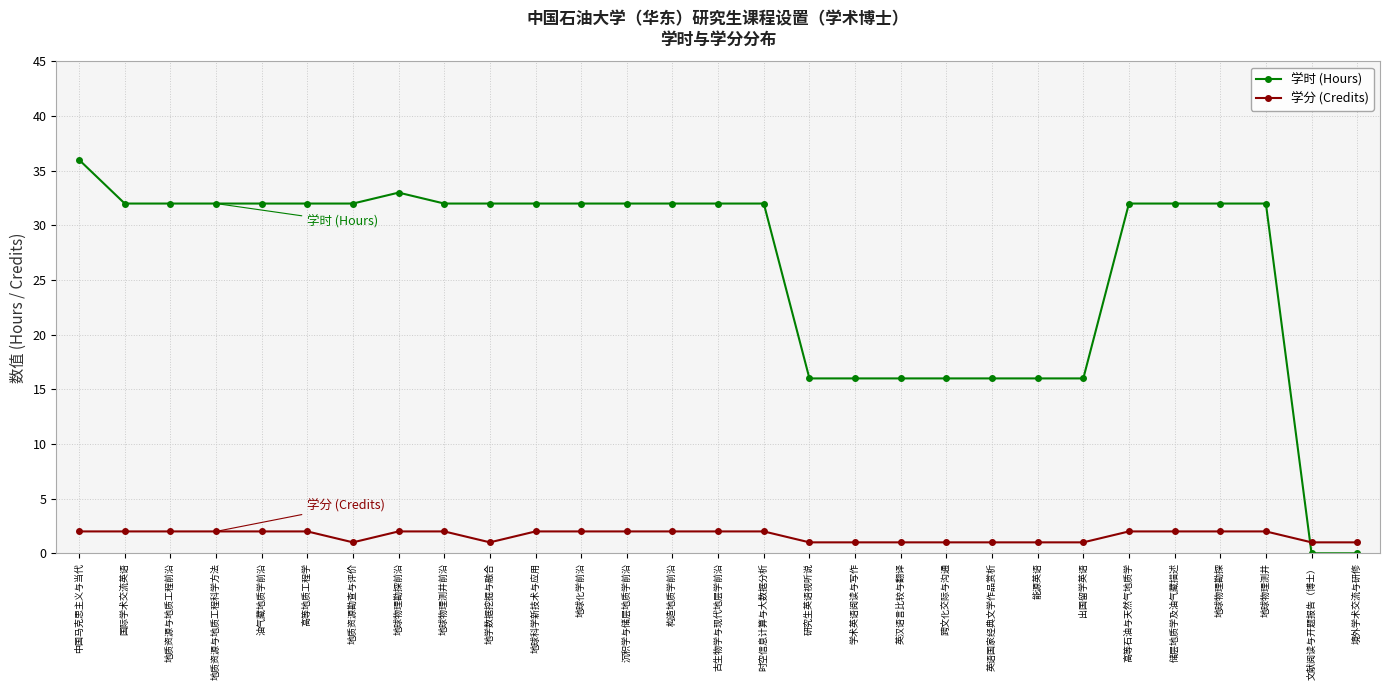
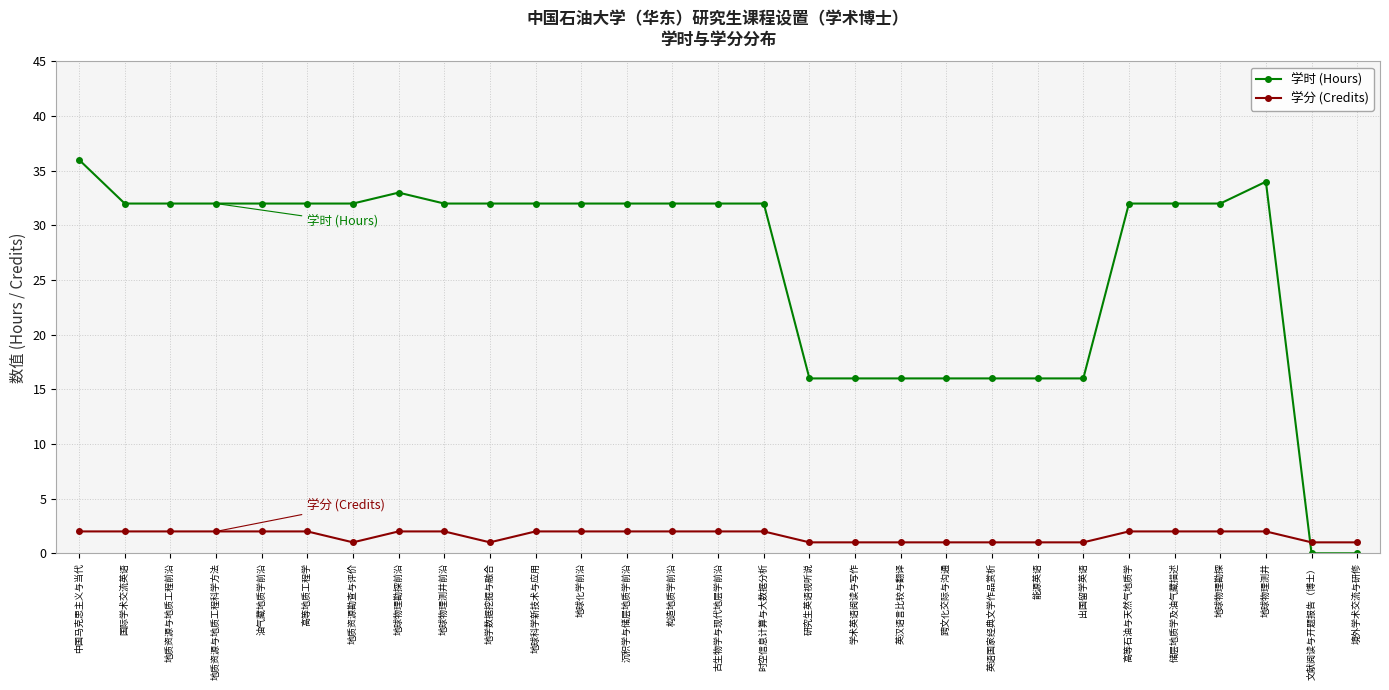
  {
    "学时 (Hours)": {
      "中国马克思主义与当代": 36,
      "国际学术交流英语": 32,
      "地质资源与地质工程前沿": 32,
      "地质资源与地质工程科学方法": 32,
      "油气藏地质学前沿": 32,
      "高等地质工程学": 32,
      "地质资源勘查与评价": 32,
      "地球物理勘探前沿": 33,
      "地球物理测井前沿": 32,
      "地学数据挖掘与融合": 32,
      "地球科学新技术与应用": 32,
      "地球化学前沿": 32,
      "沉积学与储层地质学前沿": 32,
      "构造地质学前沿": 32,
      "古生物学与现代地层学前沿": 32,
      "时空信息计算与大数据分析": 32,
      "研究生英语视听说": 16,
      "学术英语阅读与写作": 16,
      "英汉语言比较与翻译": 16,
      "跨文化交际与沟通": 16,
      "英语国家经典文学作品赏析": 16,
      "能源英语": 16,
      "出国留学英语": 16,
      "高等石油与天然气地质学": 32,
      "储层地质学及油气藏描述": 32,
      "地球物理勘探": 32,
-     "地球物理测井": 32,
+     "地球物理测井": 34,
      "文献阅读与开题报告（博士）": 0,
      "境外学术交流与研修": 0
    },
    "学分 (Credits)": {
      "中国马克思主义与当代": 2,
      "国际学术交流英语": 2,
      "地质资源与地质工程前沿": 2,
      "地质资源与地质工程科学方法": 2,
      "油气藏地质学前沿": 2,
      "高等地质工程学": 2,
      "地质资源勘查与评价": 1,
      "地球物理勘探前沿": 2,
      "地球物理测井前沿": 2,
      "地学数据挖掘与融合": 1,
      "地球科学新技术与应用": 2,
      "地球化学前沿": 2,
      "沉积学与储层地质学前沿": 2,
      "构造地质学前沿": 2,
      "古生物学与现代地层学前沿": 2,
      "时空信息计算与大数据分析": 2,
      "研究生英语视听说": 1,
      "学术英语阅读与写作": 1,
      "英汉语言比较与翻译": 1,
      "跨文化交际与沟通": 1,
      "英语国家经典文学作品赏析": 1,
      "能源英语": 1,
      "出国留学英语": 1,
      "高等石油与天然气地质学": 2,
      "储层地质学及油气藏描述": 2,
      "地球物理勘探": 2,
      "地球物理测井": 2,
      "文献阅读与开题报告（博士）": 1,
      "境外学术交流与研修": 1
    }
  }
